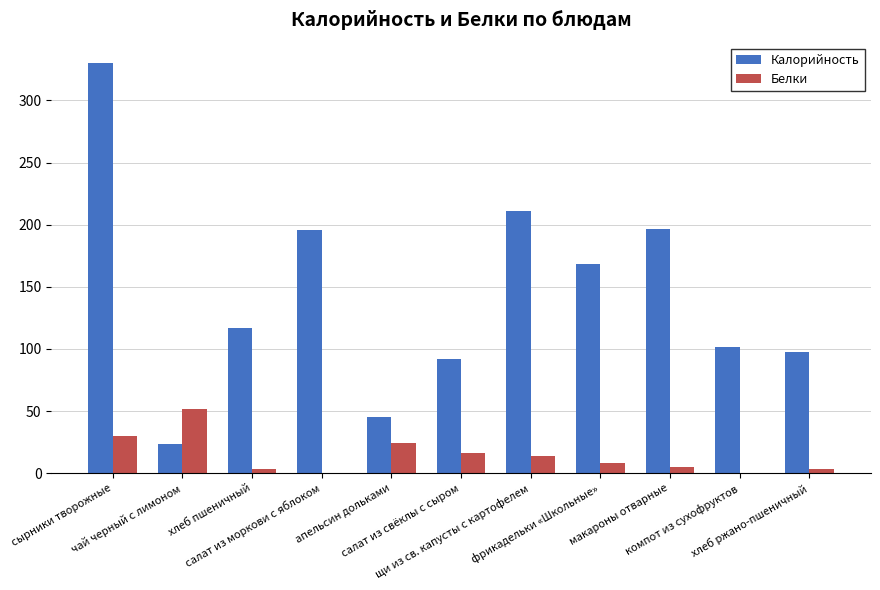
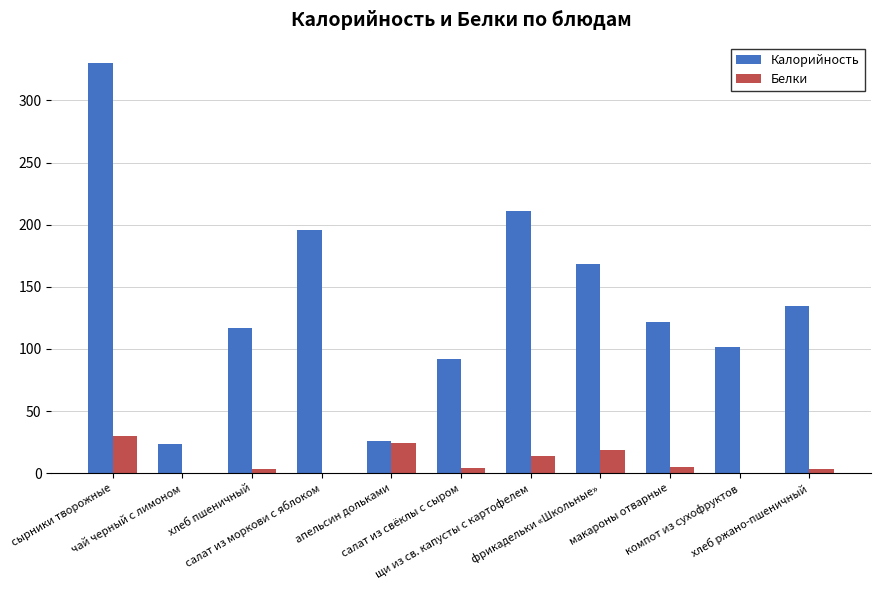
  {
    "Калорийность": {
      "сырники творожные": 330,
      "чай черный с лимоном": 24,
      "хлеб пшеничный": 117,
      "салат из моркови с яблоком": 196,
-     "апельсин дольками": 45,
+     "апельсин дольками": 26,
      "салат из свёклы с сыром": 92,
      "щи из св. капусты с картофелем": 211,
      "фрикадельки «Школьные»": 169,
-     "макароны отварные": 197,
+     "макароны отварные": 121,
      "компот из сухофруктов": 102,
-     "хлеб ржано-пшеничный": 98
+     "хлеб ржано-пшеничный": 135
    },
    "Белки": {
      "сырники творожные": 30,
-     "чай черный с лимоном": 52,
+     "чай черный с лимоном": 0,
      "хлеб пшеничный": 4,
      "апельсин дольками": 25,
-     "салат из свёклы с сыром": 16,
+     "салат из свёклы с сыром": 4,
      "щи из св. капусты с картофелем": 14,
-     "фрикадельки «Школьные»": 9,
+     "фрикадельки «Школьные»": 19,
      "макароны отварные": 5,
      "хлеб ржано-пшеничный": 3
    }
  }
